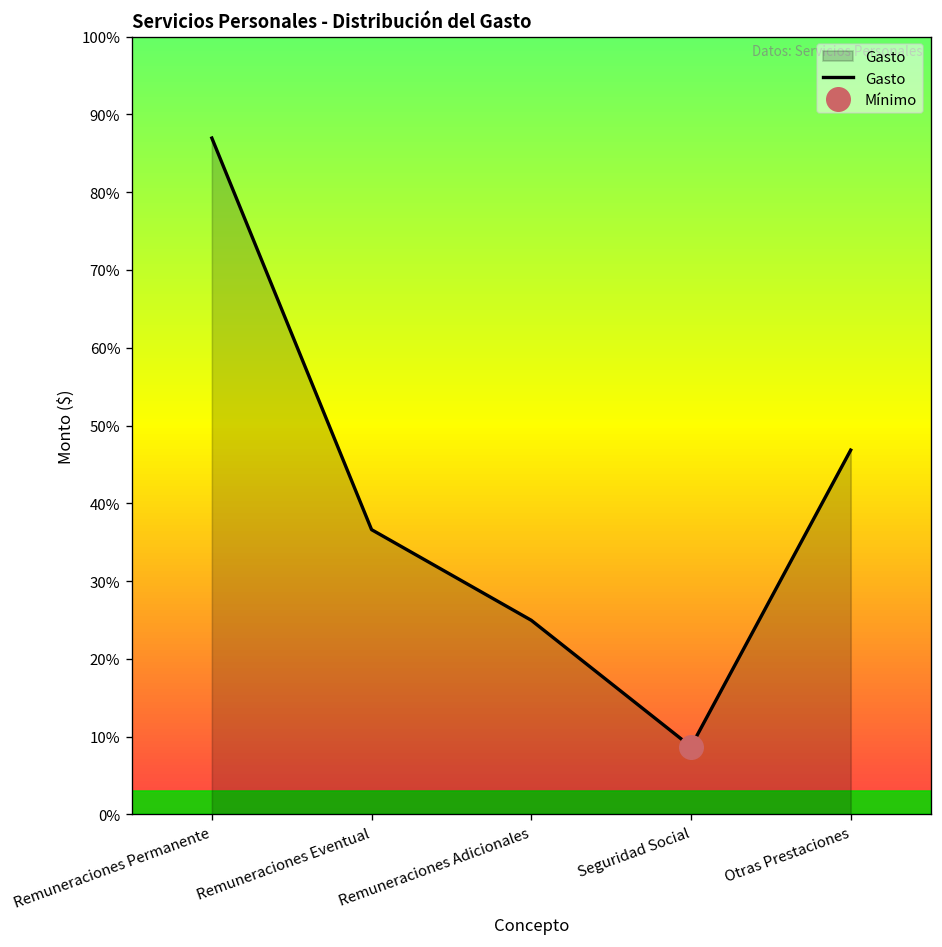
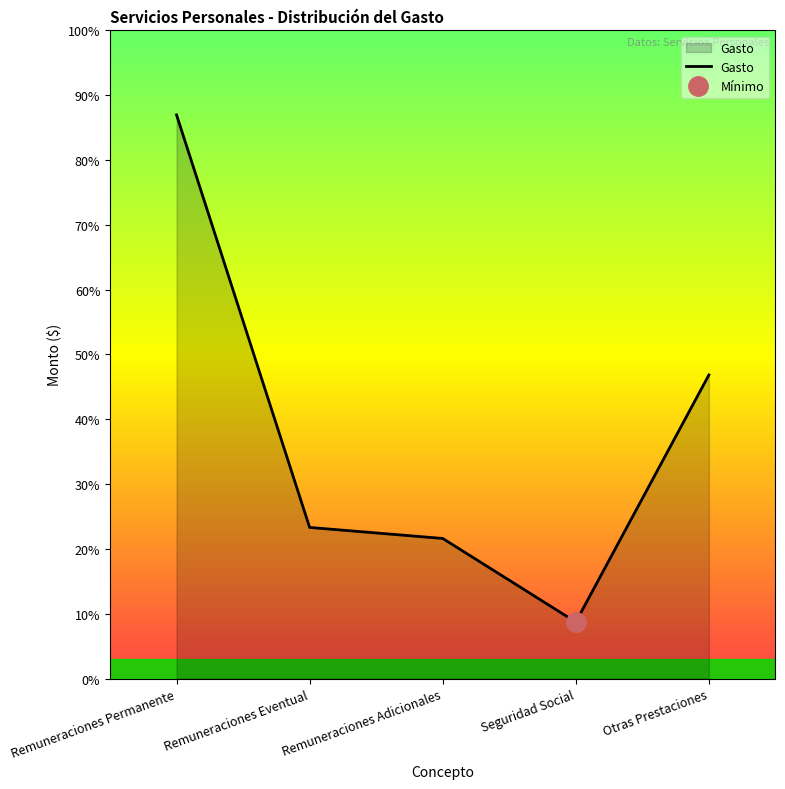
  {
    "Gasto": {
      "Remuneraciones Permanente": "87%",
-     "Remuneraciones Eventual": "37%",
-     "Remuneraciones Adicionales": "25%",
+     "Remuneraciones Eventual": "23%",
+     "Remuneraciones Adicionales": "22%",
      "Otras Prestaciones": "47%"
    }
  }
